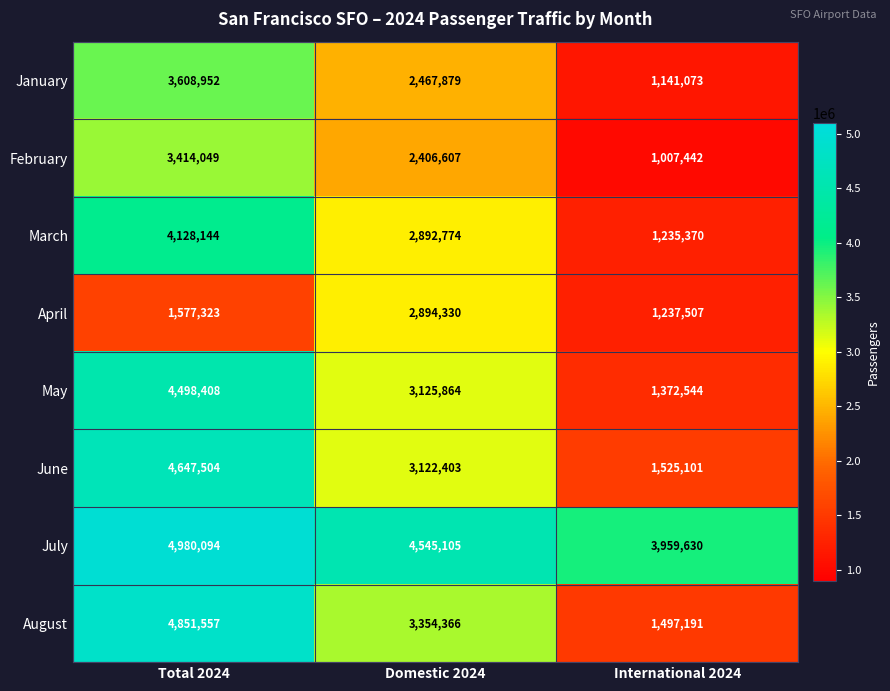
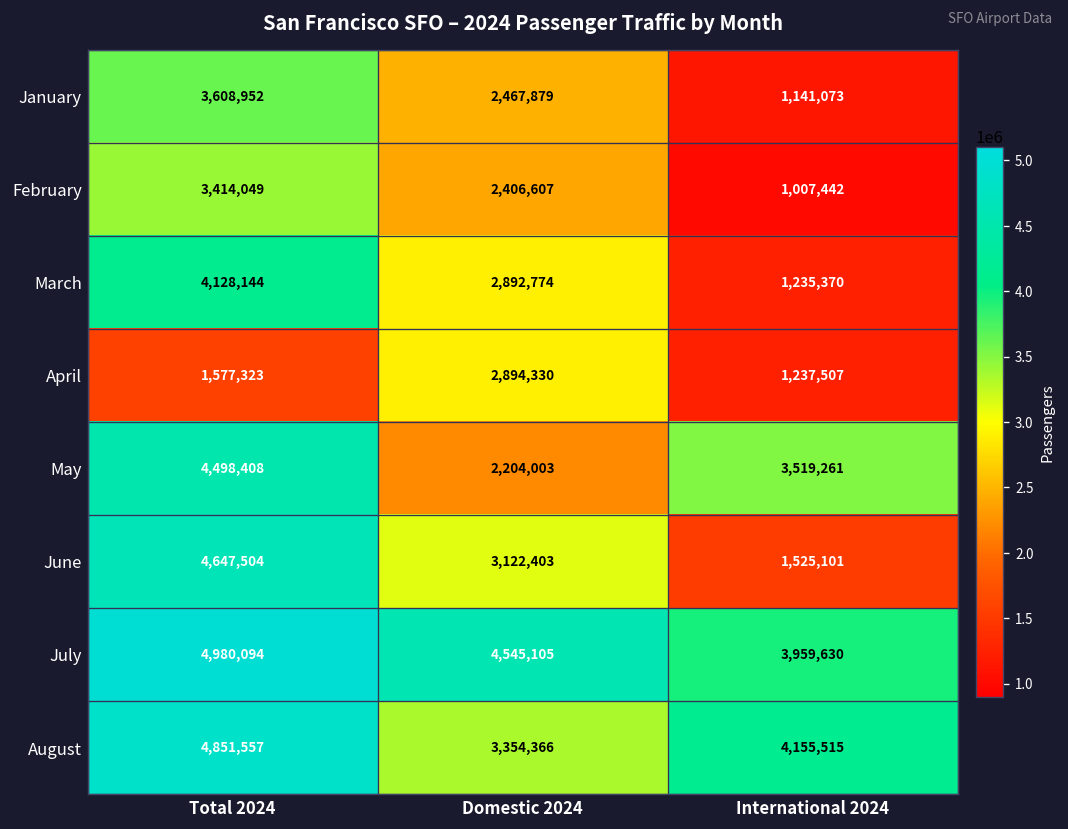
  {
    "January": {
      "Total 2024": "3,608,952",
      "Domestic 2024": "2,467,879",
      "International 2024": "1,141,073"
    },
    "February": {
      "Total 2024": "3,414,049",
      "Domestic 2024": "2,406,607",
      "International 2024": "1,007,442"
    },
    "March": {
      "Total 2024": "4,128,144",
      "Domestic 2024": "2,892,774",
      "International 2024": "1,235,370"
    },
    "April": {
      "Total 2024": "1,577,323",
      "Domestic 2024": "2,894,330",
      "International 2024": "1,237,507"
    },
    "May": {
      "Total 2024": "4,498,408",
-     "Domestic 2024": "3,125,864",
-     "International 2024": "1,372,544"
+     "Domestic 2024": "2,204,003",
+     "International 2024": "3,519,261"
    },
    "June": {
      "Total 2024": "4,647,504",
      "Domestic 2024": "3,122,403",
      "International 2024": "1,525,101"
    },
    "July": {
      "Total 2024": "4,980,094",
      "Domestic 2024": "4,545,105",
      "International 2024": "3,959,630"
    },
    "August": {
      "Total 2024": "4,851,557",
      "Domestic 2024": "3,354,366",
-     "International 2024": "1,497,191"
+     "International 2024": "4,155,515"
    }
  }
